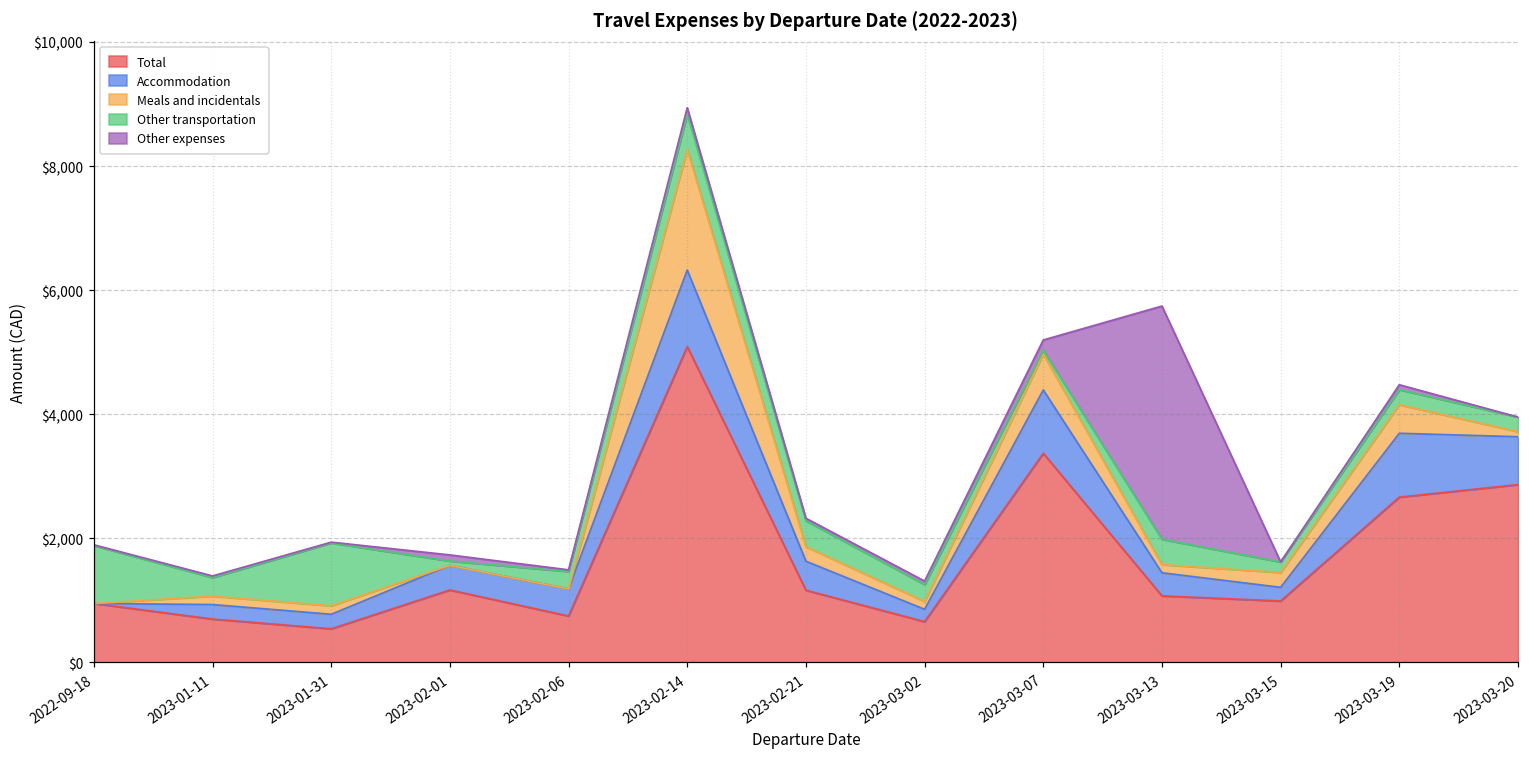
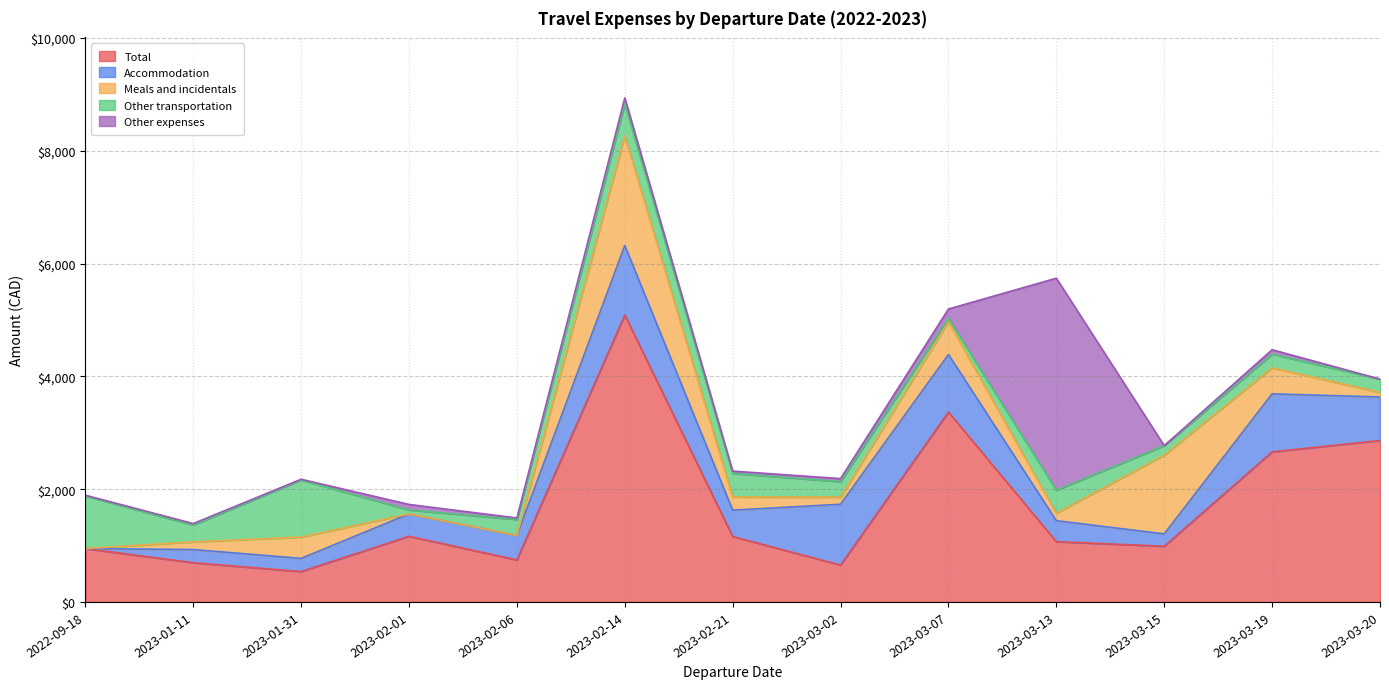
  {
    "Total": {
      "2023-01-11": "$700",
      "2023-01-31": "$500",
      "2023-02-01": "$1,200",
      "2023-02-06": "$700",
      "2023-02-14": "$5,100",
      "2023-02-21": "$1,200",
      "2023-03-02": "$700",
      "2023-03-07": "$3,400",
      "2023-03-13": "$1,100",
      "2023-03-15": "$1,000",
      "2023-03-19": "$2,700",
      "2023-03-20": "$2,900"
    },
    "Accommodation": {
      "2023-01-11": "$200",
      "2023-01-31": "$200",
      "2023-02-14": "$1,200",
      "2023-02-21": "$500",
-     "2023-03-02": "$200",
+     "2023-03-02": "$1,100",
      "2023-03-07": "$1,000",
      "2023-03-13": "$400",
      "2023-03-15": "$200",
      "2023-03-19": "$1,000",
      "2023-03-20": "$800"
    },
    "Meals and incidentals": {
      "2023-01-11": "$100",
-     "2023-01-31": "$100",
+     "2023-01-31": "$400",
      "2023-02-14": "$1,900",
      "2023-02-21": "$200",
      "2023-03-02": "$100",
      "2023-03-07": "$600",
      "2023-03-13": "$100",
-     "2023-03-15": "$200",
+     "2023-03-15": "$1,400",
      "2023-03-19": "$500",
      "2023-03-20": "$100"
    },
    "Other transportation": {
      "2023-02-01": "$100",
      "2023-02-14": "$600",
      "2023-03-02": "$300",
      "2023-03-07": "$100",
      "2023-03-13": "$400",
      "2023-03-19": "$200"
    },
    "Other expenses": {
      "2023-02-01": "$100",
      "2023-02-14": "$100",
      "2023-03-02": "$100",
      "2023-03-07": "$200",
      "2023-03-13": "$3,800",
      "2023-03-19": "$100"
    }
  }
